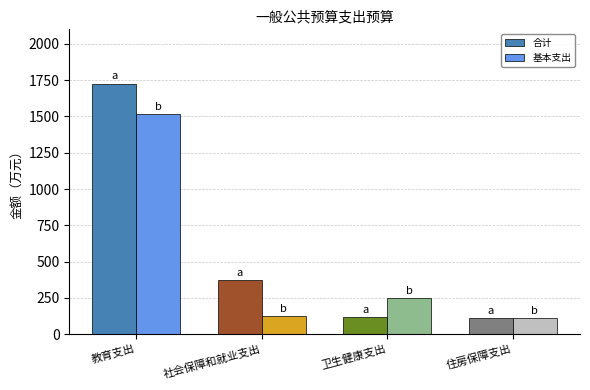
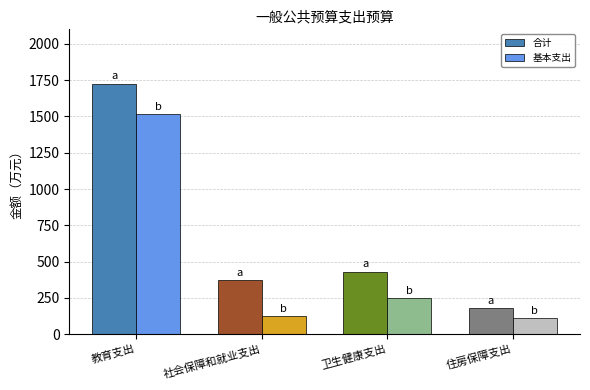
  {
    "合计": {
      "教育支出": 1730,
      "社会保障和就业支出": 380,
-     "卫生健康支出": 120,
-     "住房保障支出": 110
+     "卫生健康支出": 430,
+     "住房保障支出": 180
    },
    "基本支出": {
      "教育支出": 1520,
      "社会保障和就业支出": 120,
      "卫生健康支出": 250,
      "住房保障支出": 110
    }
  }
